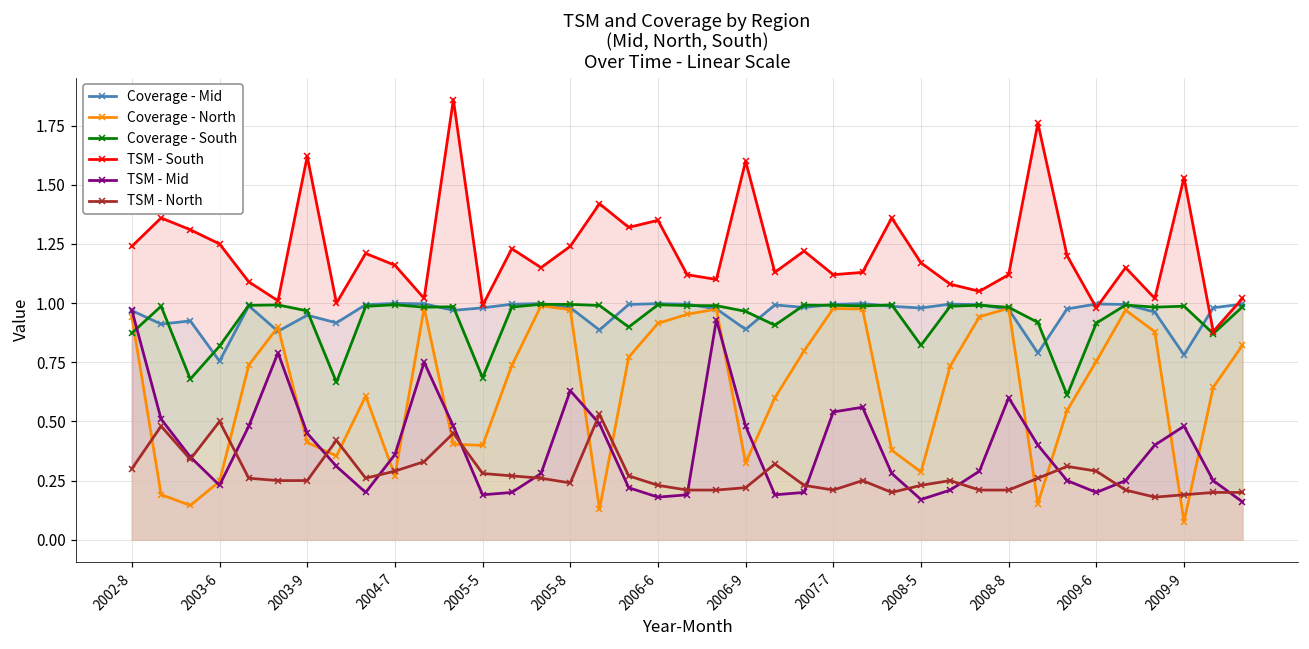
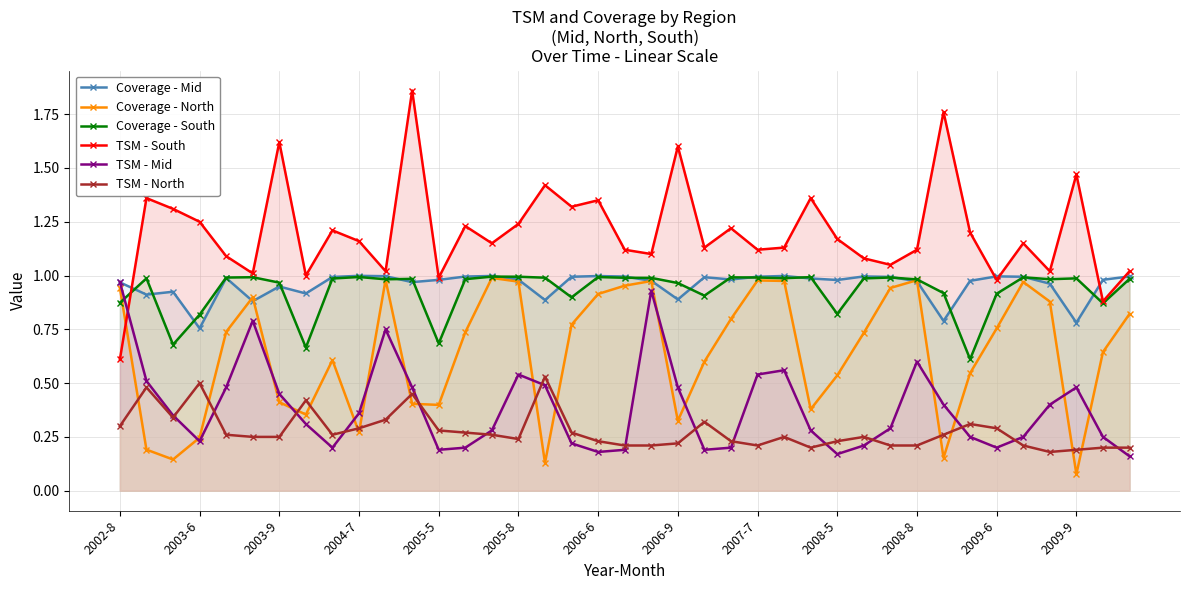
  {
    "Coverage - Mid": {
      "2003-6": 0.75,
      "2003-9": 0.95,
      "2006-9": 0.89,
      "2008-5": 0.98,
      "2009-6": 1.00,
      "2009-9": 0.78
    },
    "Coverage - North": {
      "2002-8": 0.94,
      "2003-6": 0.25,
      "2003-9": 0.41,
      "2004-7": 0.27,
      "2005-5": 0.40,
      "2006-6": 0.91,
      "2006-9": 0.32,
      "2007-7": 0.98,
-     "2008-5": 0.29,
+     "2008-5": 0.54,
      "2009-6": 0.75,
      "2009-9": 0.08
    },
    "Coverage - South": {
      "2002-8": 0.87,
      "2003-6": 0.82,
      "2003-9": 0.97,
      "2005-5": 0.68,
      "2005-8": 0.99,
      "2006-9": 0.97,
      "2008-5": 0.82,
      "2009-6": 0.92,
      "2009-9": 0.99
    },
    "TSM - South": {
-     "2002-8": 1.24,
+     "2002-8": 0.61,
      "2003-6": 1.25,
      "2003-9": 1.62,
      "2004-7": 1.16,
      "2005-8": 1.24,
      "2006-6": 1.35,
      "2006-9": 1.60,
      "2007-7": 1.12,
      "2008-5": 1.17,
      "2008-8": 1.12,
      "2009-6": 0.98,
-     "2009-9": 1.53
+     "2009-9": 1.47
    },
    "TSM - Mid": {
      "2003-6": 0.23,
      "2003-9": 0.45,
      "2004-7": 0.36,
      "2005-5": 0.19,
-     "2005-8": 0.63,
+     "2005-8": 0.54,
      "2006-6": 0.18,
      "2006-9": 0.48,
      "2007-7": 0.54,
      "2008-5": 0.17,
      "2008-8": 0.60,
      "2009-6": 0.20,
      "2009-9": 0.48
    },
    "TSM - North": {
      "2002-8": 0.30,
      "2003-6": 0.50,
      "2003-9": 0.25,
      "2004-7": 0.29,
      "2005-5": 0.28,
      "2005-8": 0.24,
      "2006-6": 0.23,
      "2006-9": 0.22,
      "2007-7": 0.21,
      "2008-5": 0.23,
      "2008-8": 0.21,
      "2009-6": 0.29,
      "2009-9": 0.19
    }
  }
